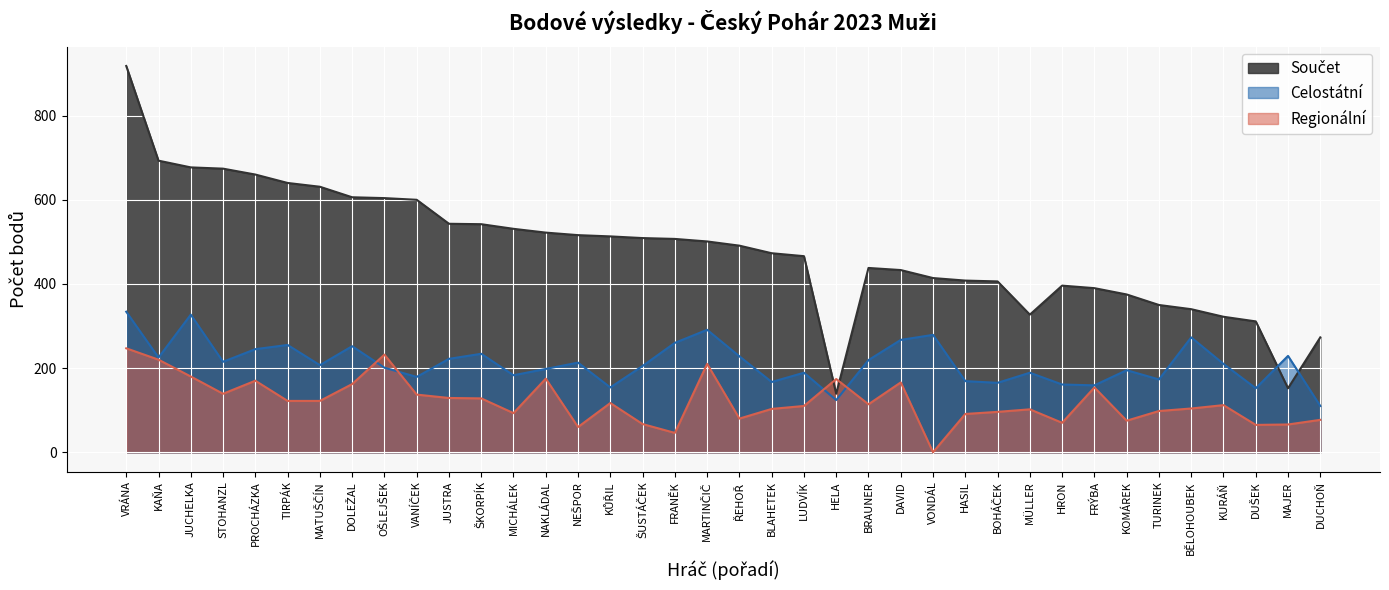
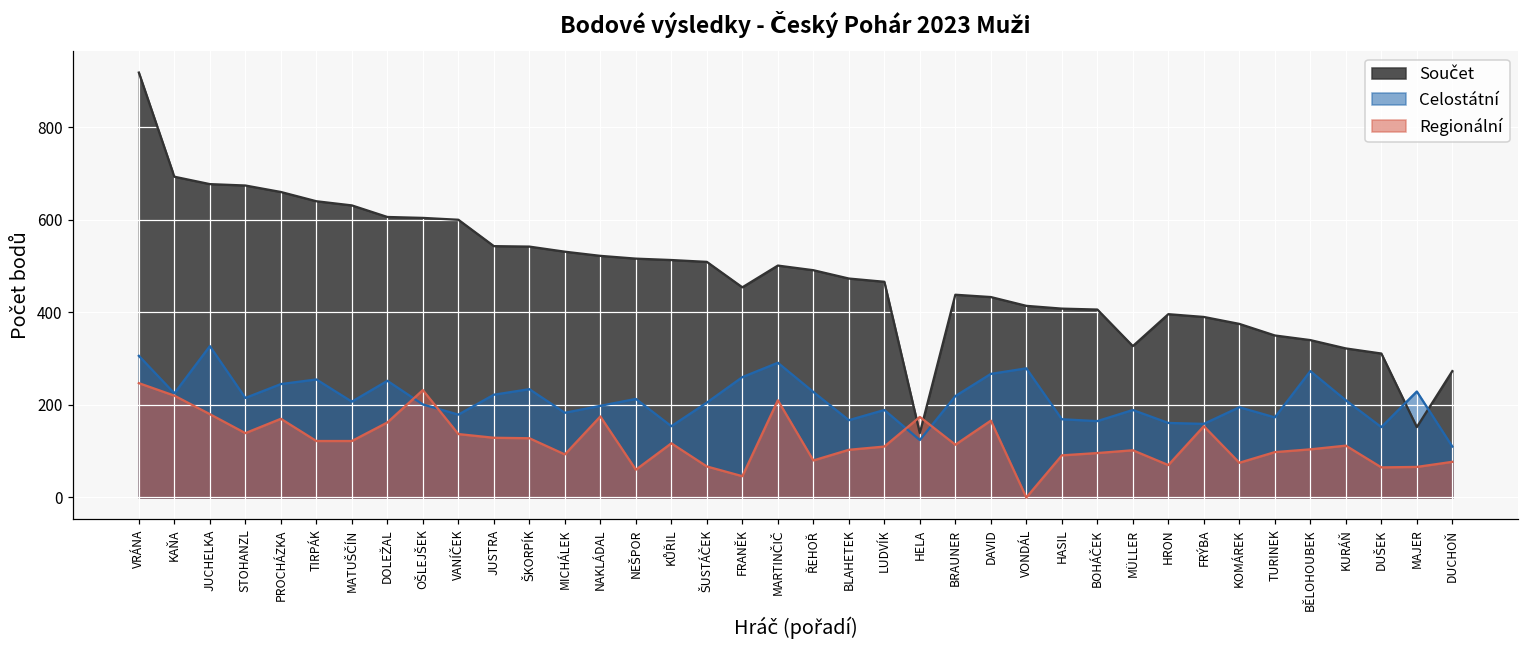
  {
    "Součet": {
      "VRÁNA": 920,
      "KAŇA": 690,
      "JUCHELKA": 680,
      "STOHANZL": 670,
      "PROCHÁZKA": 660,
      "TIRPÁK": 640,
      "MATUŠČÍN": 630,
      "DOLEŽAL": 610,
      "OŠLEJŠEK": 600,
      "VANÍČEK": 600,
      "JUSTRA": 540,
      "ŠKORPÍK": 540,
      "MICHÁLEK": 530,
      "NAKLÁDAL": 520,
      "NEŠPOR": 520,
      "KŮŘIL": 510,
      "ŠUSTÁČEK": 510,
-     "FRANĚK": 510,
+     "FRANĚK": 450,
      "MARTINČIČ": 500,
      "ŘEHOŘ": 490,
      "BLAHETEK": 470,
      "LUDVÍK": 470,
      "HELA": 140,
      "BRAUNER": 440,
      "DAVID": 430,
      "VONDÁL": 410,
      "HASIL": 410,
      "BOHÁČEK": 410,
      "MÜLLER": 330,
      "HRON": 400,
      "FRÝBA": 390,
      "KOMÁREK": 380,
      "TURINEK": 350,
      "BĚLOHOUBEK": 340,
      "KURÁŇ": 320,
      "DUŠEK": 310,
      "MAJER": 150,
      "DUCHOŇ": 270
    },
    "Celostátní": {
-     "VRÁNA": 330,
+     "VRÁNA": 310,
      "JUCHELKA": 330,
      "STOHANZL": 220,
      "PROCHÁZKA": 250,
      "TIRPÁK": 260,
      "MATUŠČÍN": 210,
      "DOLEŽAL": 250,
      "OŠLEJŠEK": 200,
      "VANÍČEK": 180,
      "JUSTRA": 220,
      "ŠKORPÍK": 230,
      "MICHÁLEK": 180,
      "NAKLÁDAL": 200,
      "NEŠPOR": 210,
      "KŮŘIL": 150,
      "ŠUSTÁČEK": 210,
      "FRANĚK": 260,
      "MARTINČIČ": 290,
      "ŘEHOŘ": 230,
      "BLAHETEK": 170,
      "LUDVÍK": 190,
      "HELA": 120,
      "BRAUNER": 220,
      "DAVID": 270,
      "VONDÁL": 280,
      "HASIL": 170,
      "BOHÁČEK": 170,
      "MÜLLER": 190,
      "HRON": 160,
      "KOMÁREK": 200,
      "TURINEK": 170,
      "BĚLOHOUBEK": 270,
      "KURÁŇ": 210,
      "DUŠEK": 150,
      "MAJER": 230,
      "DUCHOŇ": 110
    },
    "Regionální": {
      "VRÁNA": 250,
      "JUCHELKA": 180,
      "STOHANZL": 140,
      "PROCHÁZKA": 170,
      "TIRPÁK": 120,
      "MATUŠČÍN": 120,
      "DOLEŽAL": 160,
      "OŠLEJŠEK": 230,
      "VANÍČEK": 140,
      "JUSTRA": 130,
      "ŠKORPÍK": 130,
      "MICHÁLEK": 90,
      "NAKLÁDAL": 180,
      "NEŠPOR": 60,
      "KŮŘIL": 120,
      "ŠUSTÁČEK": 70,
      "FRANĚK": 50,
      "MARTINČIČ": 210,
      "ŘEHOŘ": 80,
      "BLAHETEK": 100,
      "LUDVÍK": 110,
      "HELA": 170,
      "BRAUNER": 110,
      "DAVID": 170,
      "VONDÁL": 0,
      "HASIL": 90,
      "BOHÁČEK": 100,
      "MÜLLER": 100,
      "HRON": 70,
      "KOMÁREK": 80,
      "TURINEK": 100,
      "BĚLOHOUBEK": 100,
      "KURÁŇ": 110,
      "DUŠEK": 70,
      "MAJER": 70,
      "DUCHOŇ": 80
    }
  }
